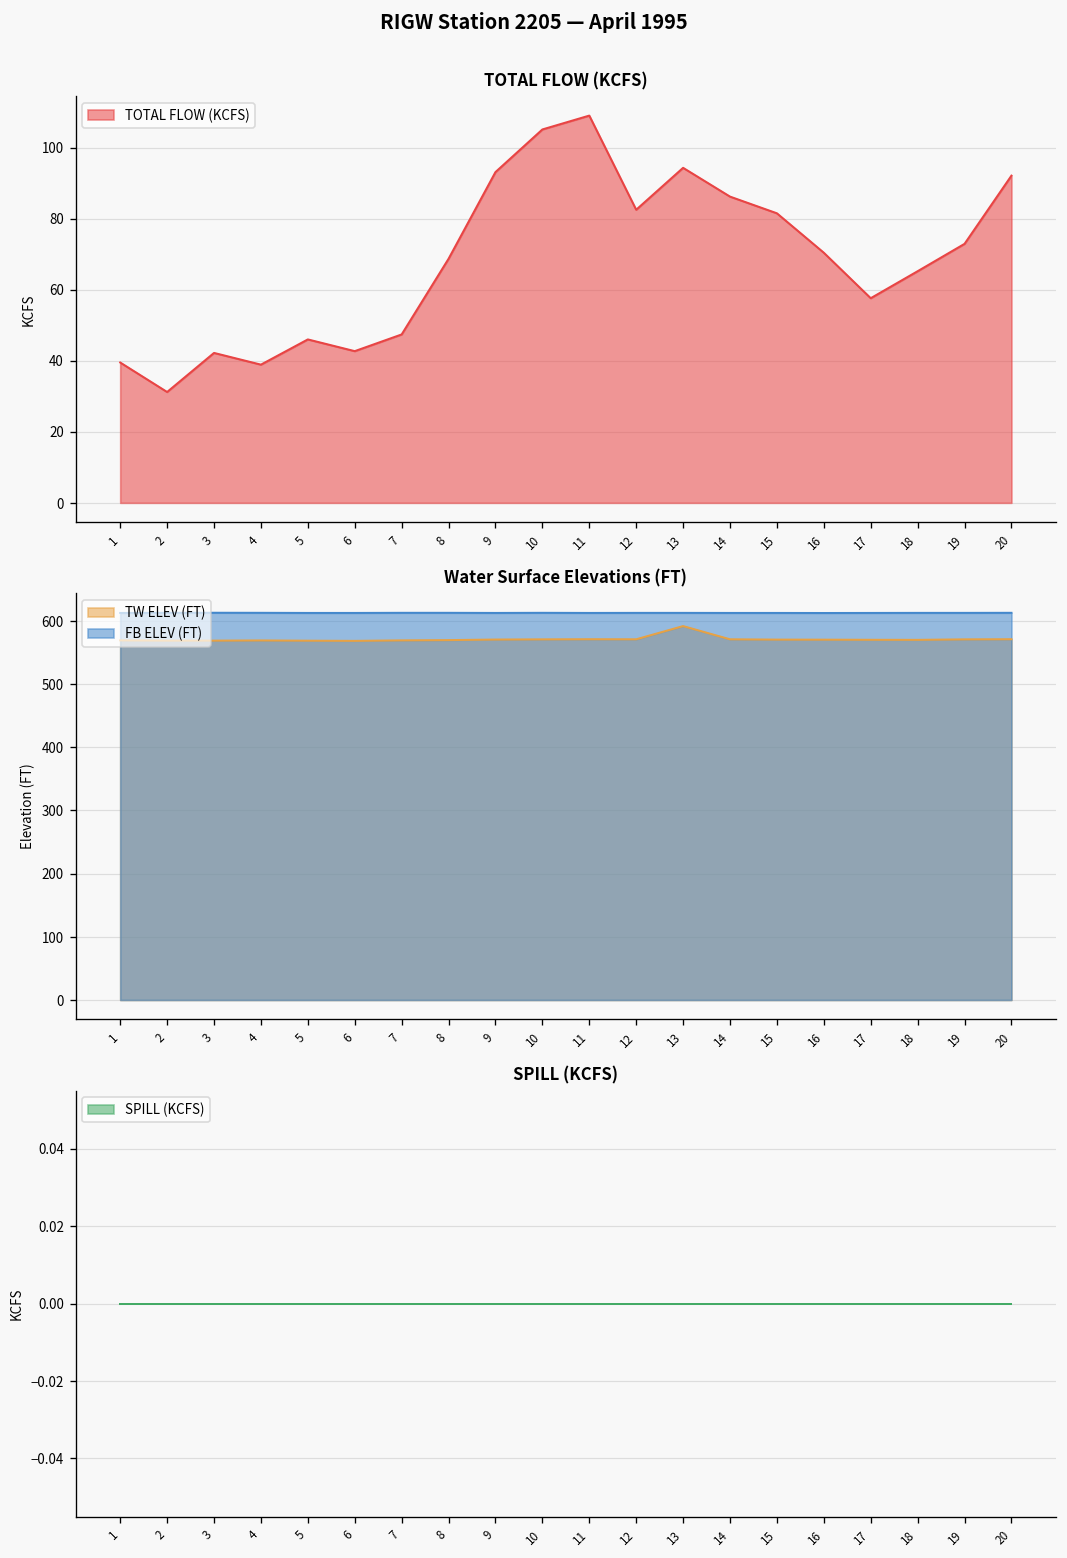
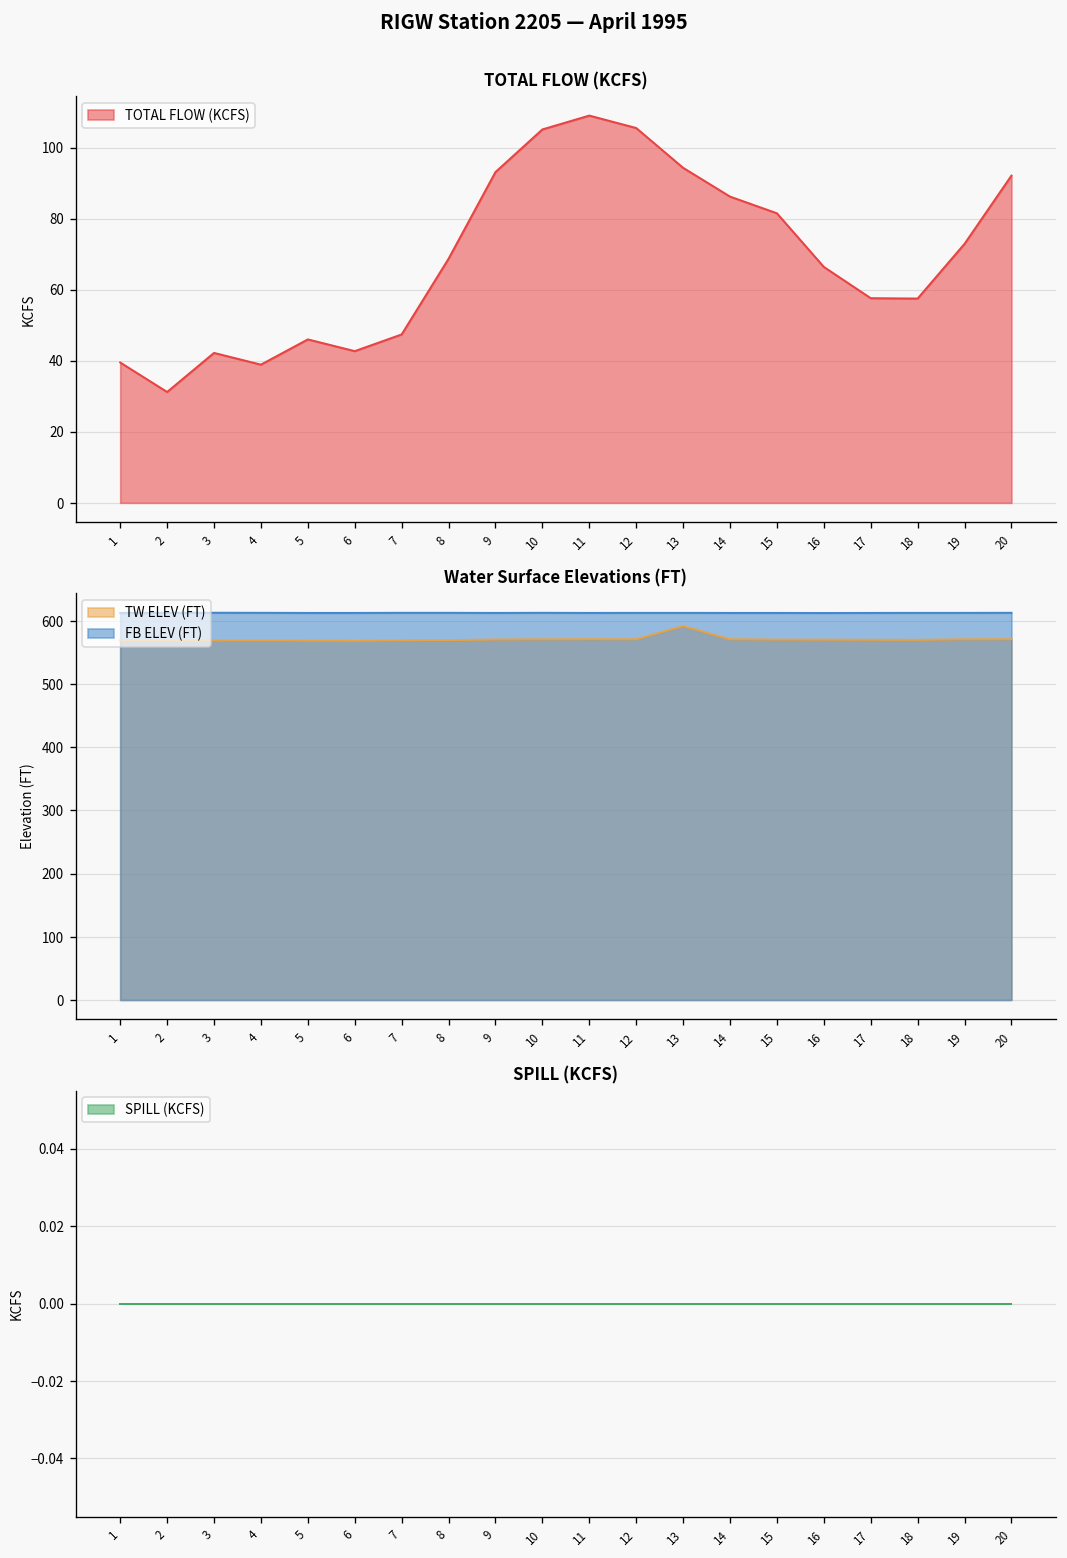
  {
    "TOTAL FLOW (KCFS)": {
      "1": 40,
      "2": 31,
      "3": 42,
      "4": 39,
      "5": 46,
      "6": 43,
      "7": 47,
      "8": 69,
      "9": 93,
      "10": 105,
      "11": 109,
-     "12": 83,
+     "12": 106,
      "13": 94,
      "14": 86,
      "15": 82,
-     "16": 70,
+     "16": 66,
      "17": 58,
-     "18": 65,
+     "18": 58,
      "19": 73,
      "20": 92
    },
    "Water Surface Elevations (FT)": {
      "TW ELEV (FT)": {
        "3": 570,
        "4": 570,
        "5": 570,
        "6": 570,
        "7": 570,
        "8": 570,
        "9": 570,
        "10": 570,
        "11": 570,
        "12": 570,
        "13": 590,
        "14": 570,
        "15": 570,
        "16": 570,
        "17": 570,
        "18": 570,
        "19": 570,
        "20": 570
      },
      "FB ELEV (FT)": {
        "3": 610,
        "4": 610,
        "5": 610,
        "6": 610,
        "7": 610,
        "8": 610,
        "9": 610,
        "10": 610,
        "11": 610,
        "12": 610,
        "13": 610,
        "14": 610,
        "15": 610,
        "16": 610,
        "17": 610,
        "18": 610,
        "19": 610,
        "20": 610
      }
    },
    "SPILL (KCFS)": {
      "1": 0.000,
      "2": 0.000,
      "3": 0.000,
      "4": 0.000,
      "5": 0.000,
      "6": 0.000,
      "7": 0.000,
      "8": 0.000,
      "9": 0.000,
      "10": 0.000,
      "11": 0.000,
      "12": 0.000,
      "13": 0.000,
      "14": 0.000,
      "15": 0.000,
      "16": 0.000,
      "17": 0.000,
      "18": 0.000,
      "19": 0.000,
      "20": 0.000
    }
  }
